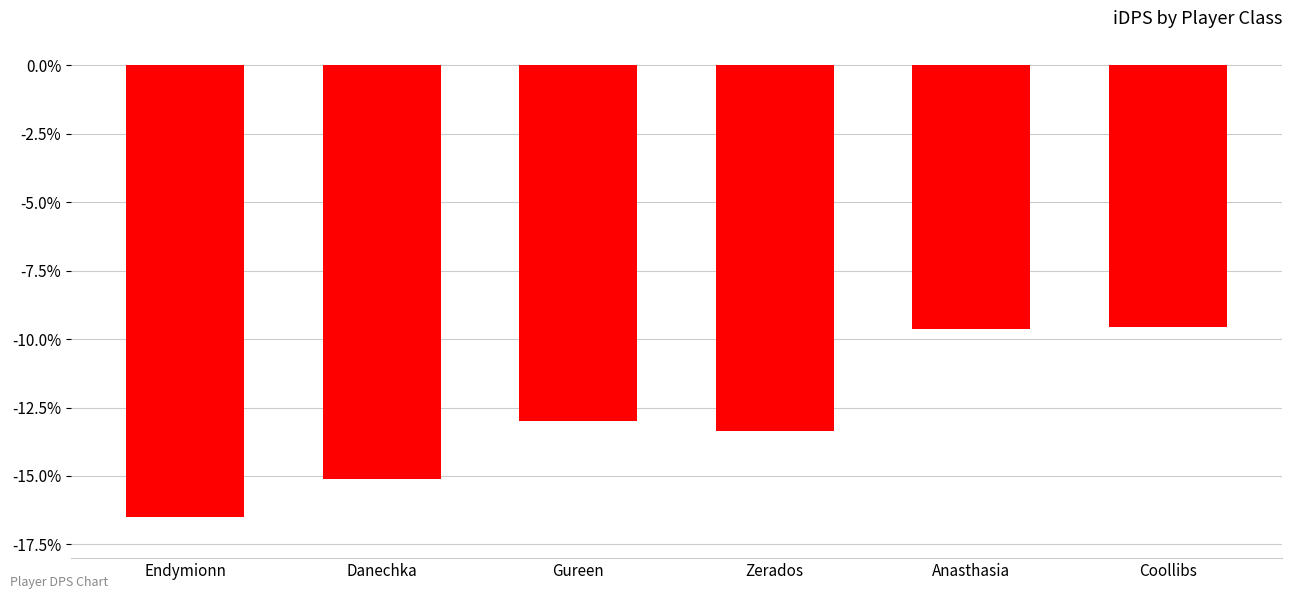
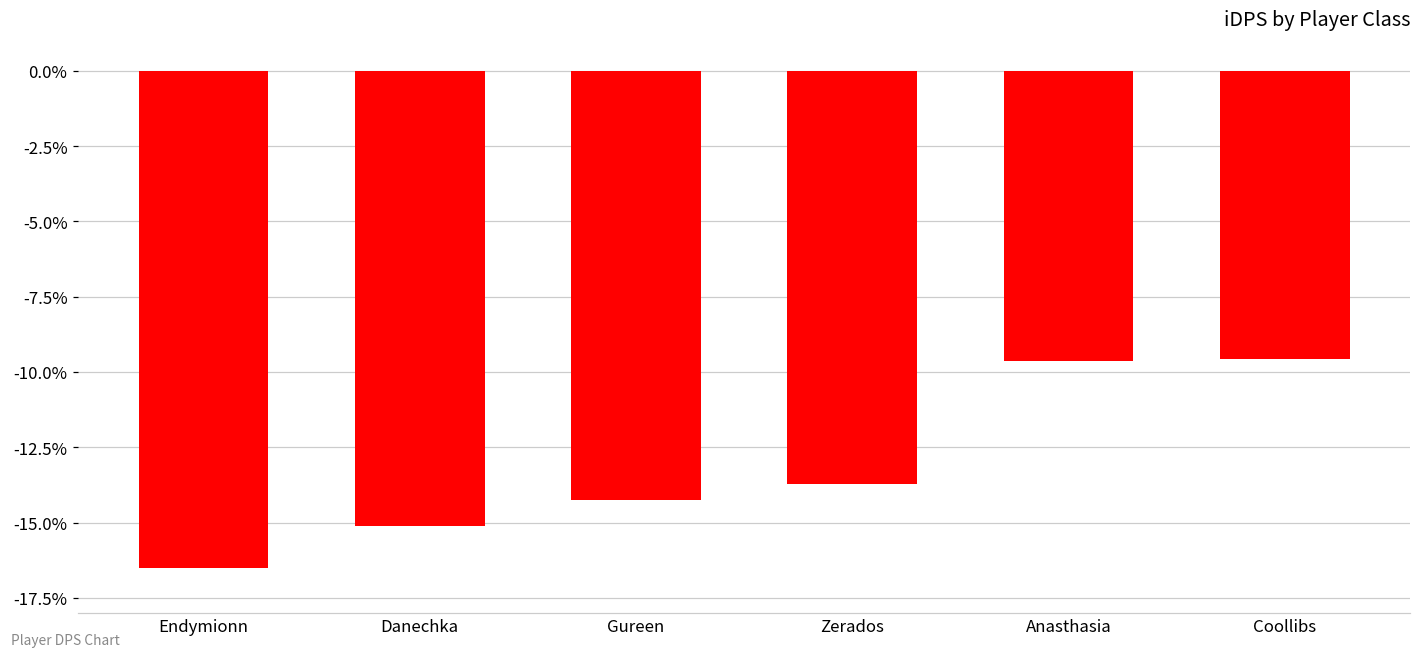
  {
    "Endymionn": "-16.5%",
    "Danechka": "-15.1%",
-   "Gureen": "-13.0%",
-   "Zerados": "-13.4%",
+   "Gureen": "-14.3%",
+   "Zerados": "-13.7%",
    "Anasthasia": "-9.6%",
    "Coollibs": "-9.6%"
  }
